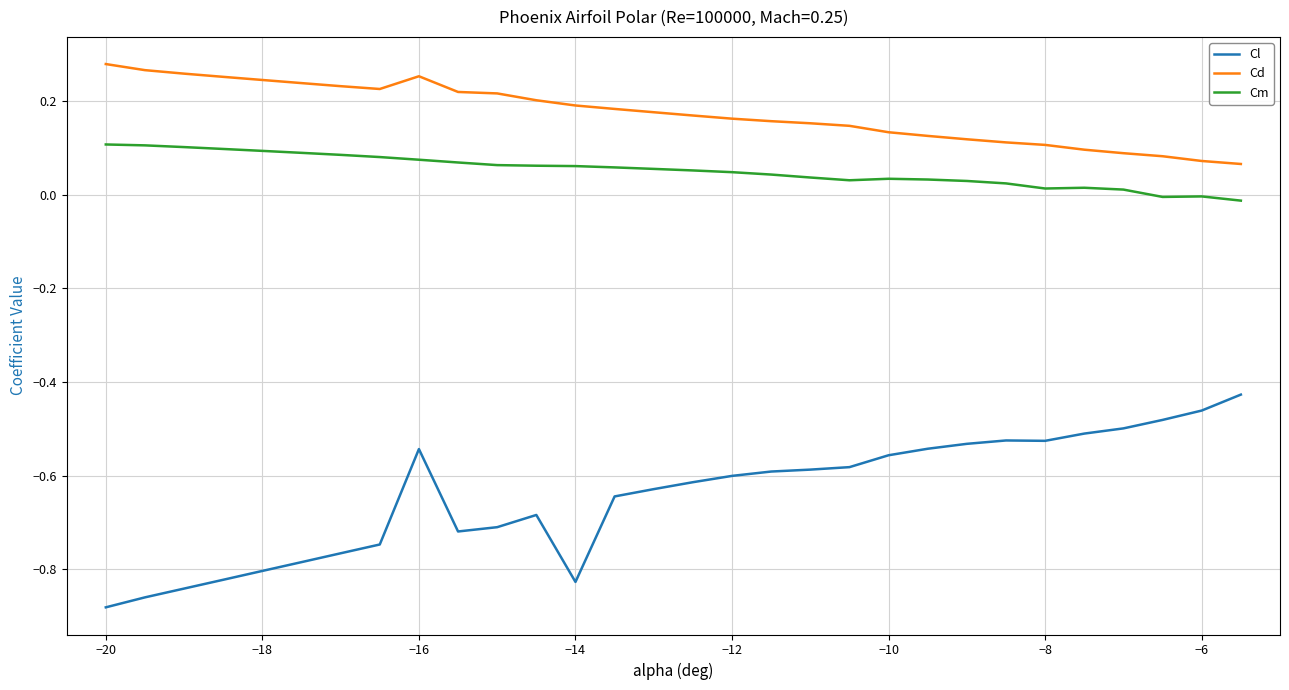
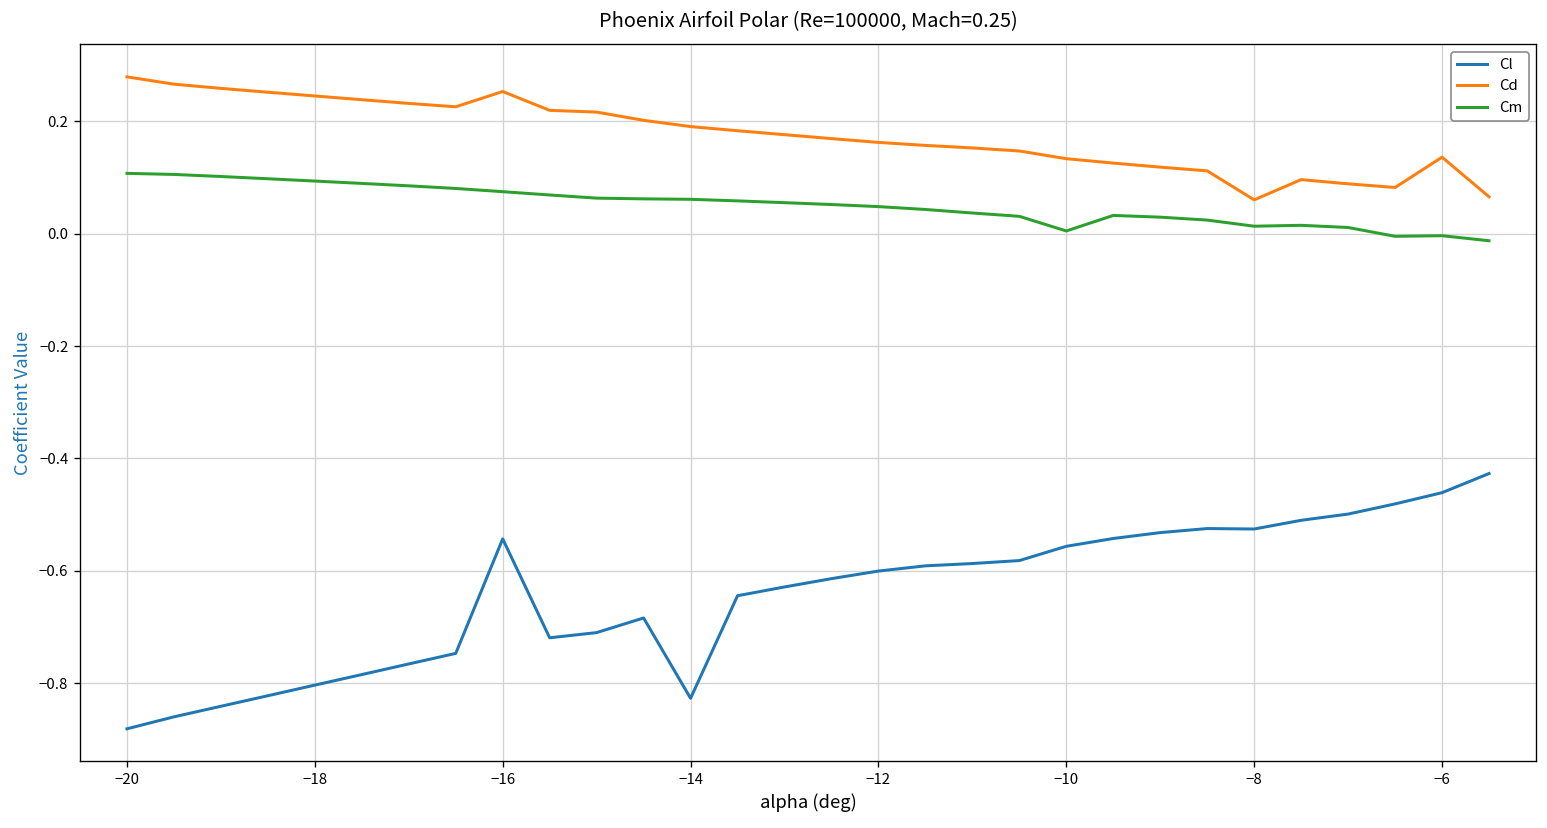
  {
    "Cl": {
      "−20": -0.88,
      "−18": -0.80,
      "−16": -0.54,
      "−14": -0.83,
      "−12": -0.60,
      "−10": -0.56,
      "−8": -0.53,
      "−6": -0.46
    },
    "Cd": {
      "−20": 0.28,
      "−18": 0.25,
      "−16": 0.25,
      "−14": 0.19,
      "−12": 0.16,
      "−10": 0.13,
-     "−8": 0.11,
-     "−6": 0.07
+     "−8": 0.06,
+     "−6": 0.14
    },
    "Cm": {
      "−20": 0.11,
      "−18": 0.09,
      "−16": 0.08,
      "−14": 0.06,
      "−12": 0.05,
-     "−10": 0.03,
+     "−10": 0.01,
      "−8": 0.01,
      "−6": 0.00
    }
  }
